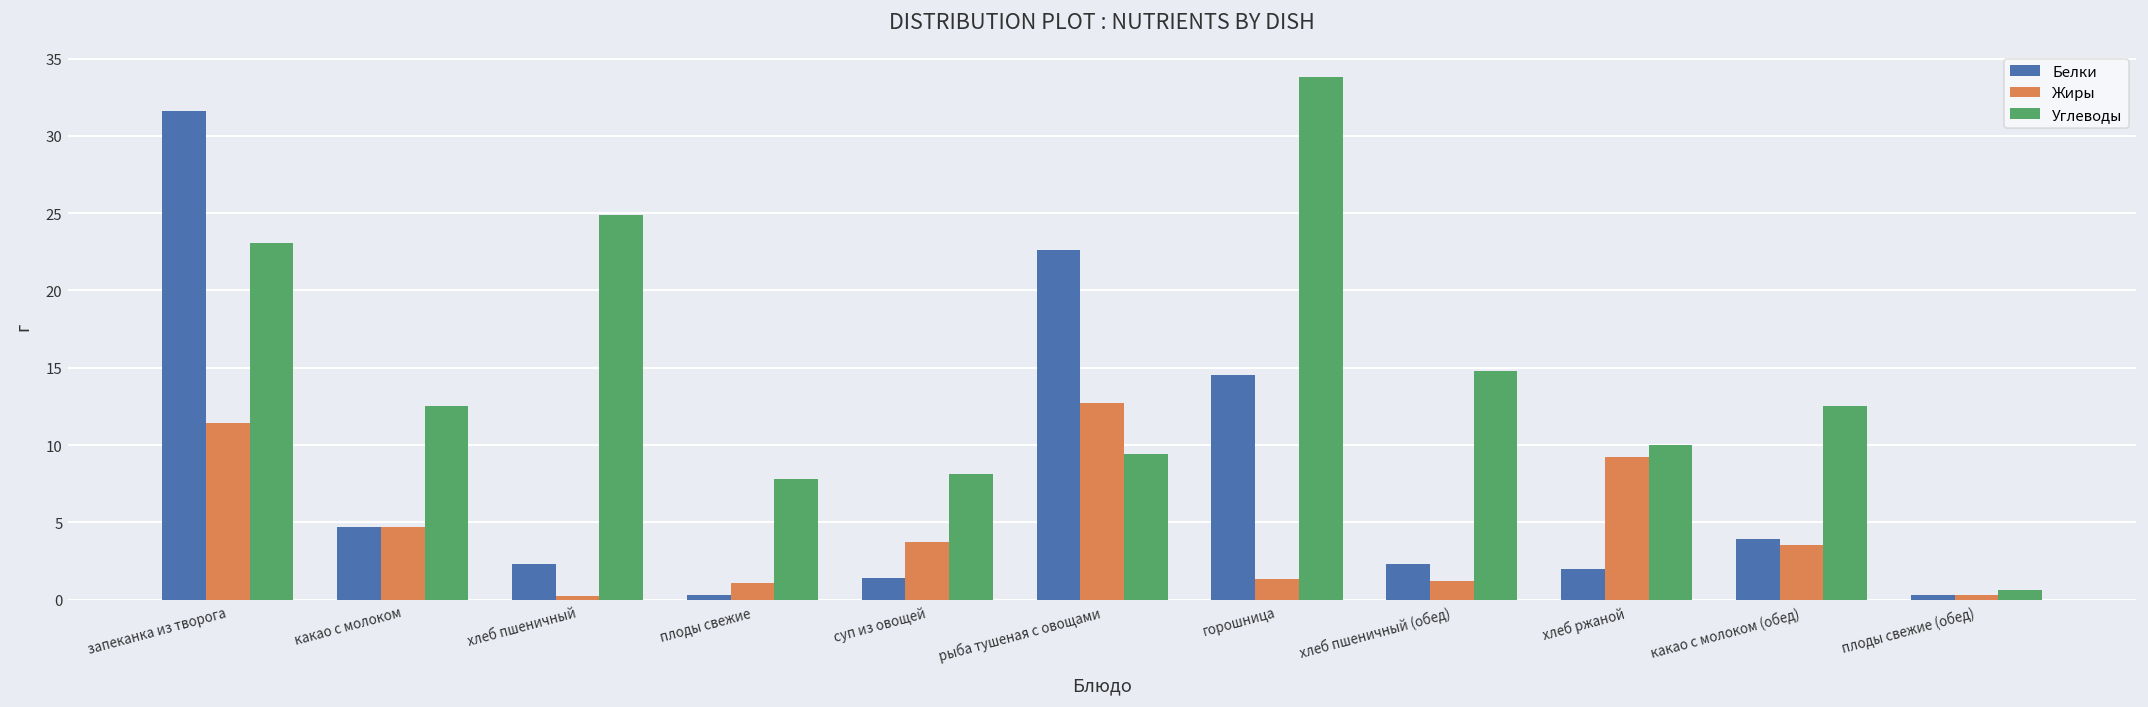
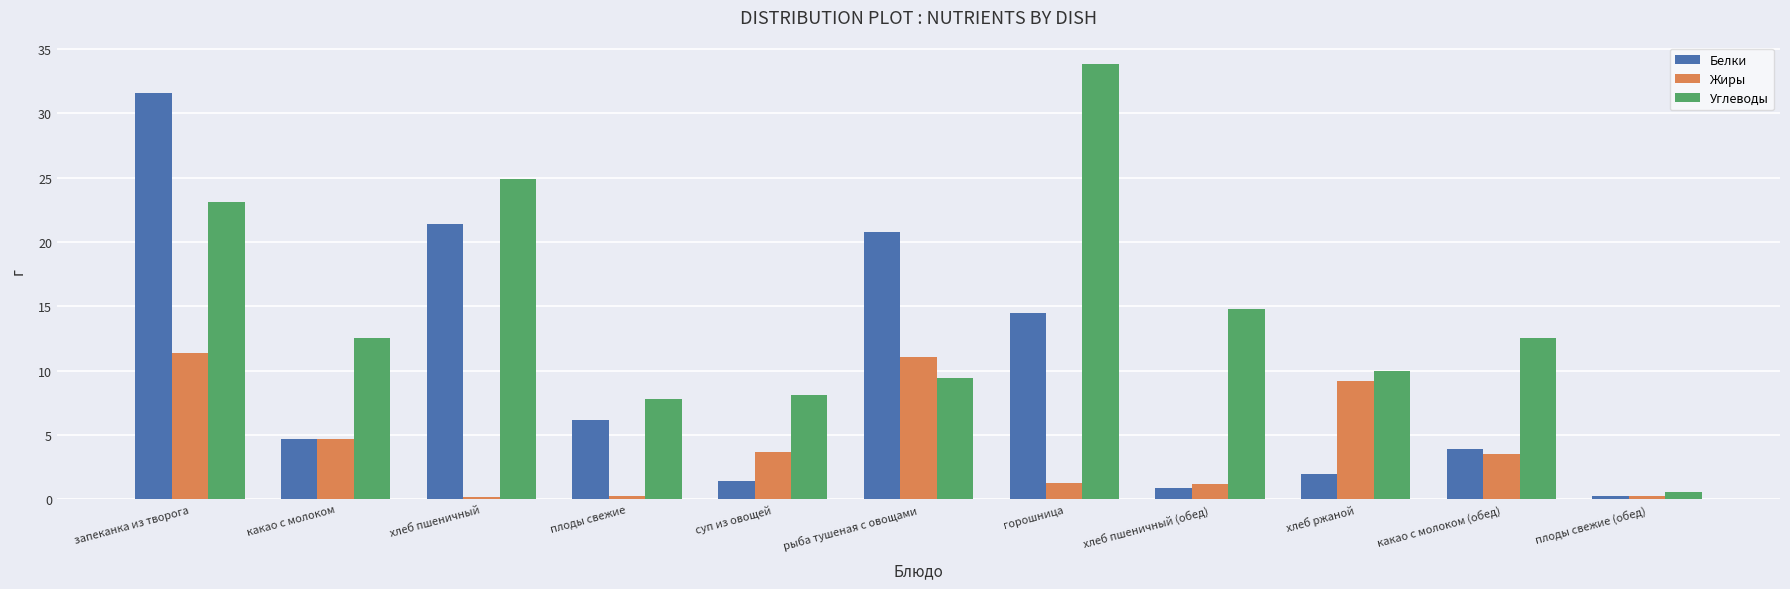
  {
    "Белки": {
      "запеканка из творога": 31.6,
      "какао с молоком": 4.7,
-     "хлеб пшеничный": 2.3,
-     "плоды свежие": 0.3,
+     "хлеб пшеничный": 21.4,
+     "плоды свежие": 6.2,
      "суп из овощей": 1.4,
-     "рыба тушеная с овощами": 22.6,
+     "рыба тушеная с овощами": 20.8,
      "горошница": 14.5,
-     "хлеб пшеничный (обед)": 2.3,
+     "хлеб пшеничный (обед)": 0.9,
      "хлеб ржаной": 2.0,
      "какао с молоком (обед)": 3.9,
      "плоды свежие (обед)": 0.3
    },
    "Жиры": {
      "запеканка из творога": 11.4,
      "какао с молоком": 4.7,
      "хлеб пшеничный": 0.2,
-     "плоды свежие": 1.1,
+     "плоды свежие": 0.3,
      "суп из овощей": 3.7,
-     "рыба тушеная с овощами": 12.7,
+     "рыба тушеная с овощами": 11.1,
      "горошница": 1.3,
      "хлеб пшеничный (обед)": 1.2,
      "хлеб ржаной": 9.2,
      "какао с молоком (обед)": 3.5,
      "плоды свежие (обед)": 0.3
    },
    "Углеводы": {
      "запеканка из творога": 23.1,
      "какао с молоком": 12.5,
      "хлеб пшеничный": 24.9,
      "плоды свежие": 7.8,
      "суп из овощей": 8.1,
      "рыба тушеная с овощами": 9.4,
      "горошница": 33.8,
      "хлеб пшеничный (обед)": 14.8,
      "хлеб ржаной": 10.0,
      "какао с молоком (обед)": 12.5,
      "плоды свежие (обед)": 0.6
    }
  }
